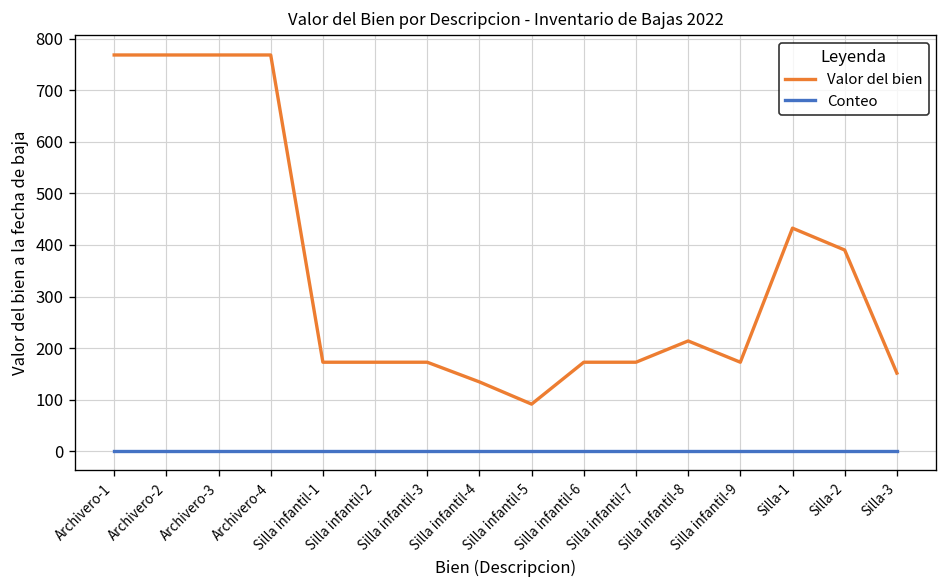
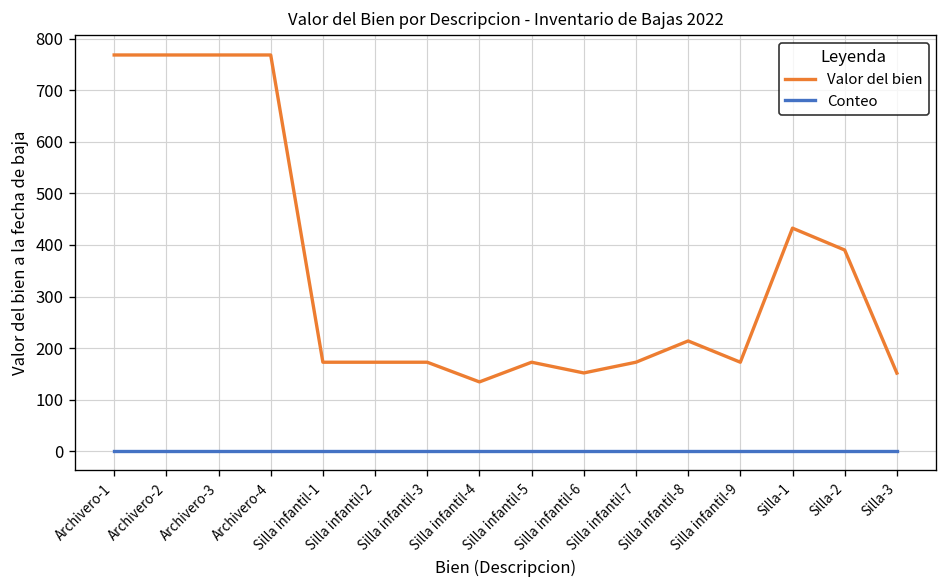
  {
    "Valor del bien": {
      "Archivero-1": 770,
      "Archivero-2": 770,
      "Archivero-3": 770,
      "Archivero-4": 770,
      "Silla infantil-1": 170,
      "Silla infantil-2": 170,
      "Silla infantil-3": 170,
      "Silla infantil-4": 130,
-     "Silla infantil-5": 90,
-     "Silla infantil-6": 170,
+     "Silla infantil-5": 170,
+     "Silla infantil-6": 150,
      "Silla infantil-7": 170,
      "Silla infantil-8": 210,
      "Silla infantil-9": 170,
      "Silla-1": 430,
      "Silla-2": 390,
      "Silla-3": 150
    },
    "Conteo": {
      "Archivero-1": 0,
      "Archivero-2": 0,
      "Archivero-3": 0,
      "Archivero-4": 0,
      "Silla infantil-1": 0,
      "Silla infantil-2": 0,
      "Silla infantil-3": 0,
      "Silla infantil-4": 0,
      "Silla infantil-5": 0,
      "Silla infantil-6": 0,
      "Silla infantil-7": 0,
      "Silla infantil-8": 0,
      "Silla infantil-9": 0,
      "Silla-1": 0,
      "Silla-2": 0,
      "Silla-3": 0
    }
  }
